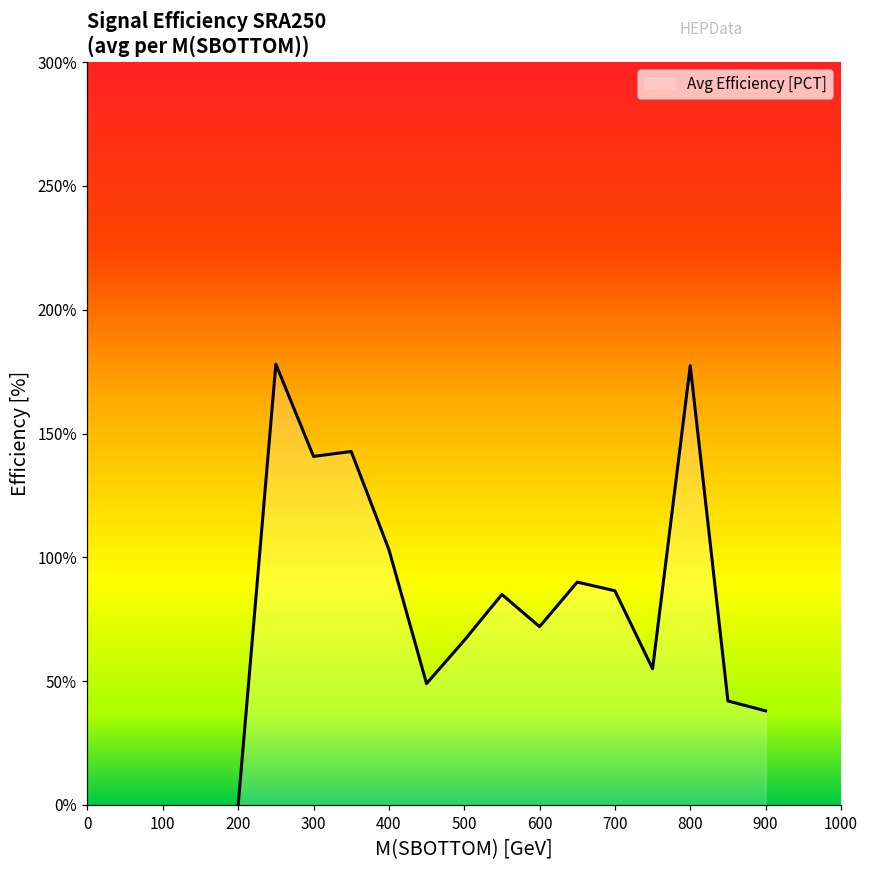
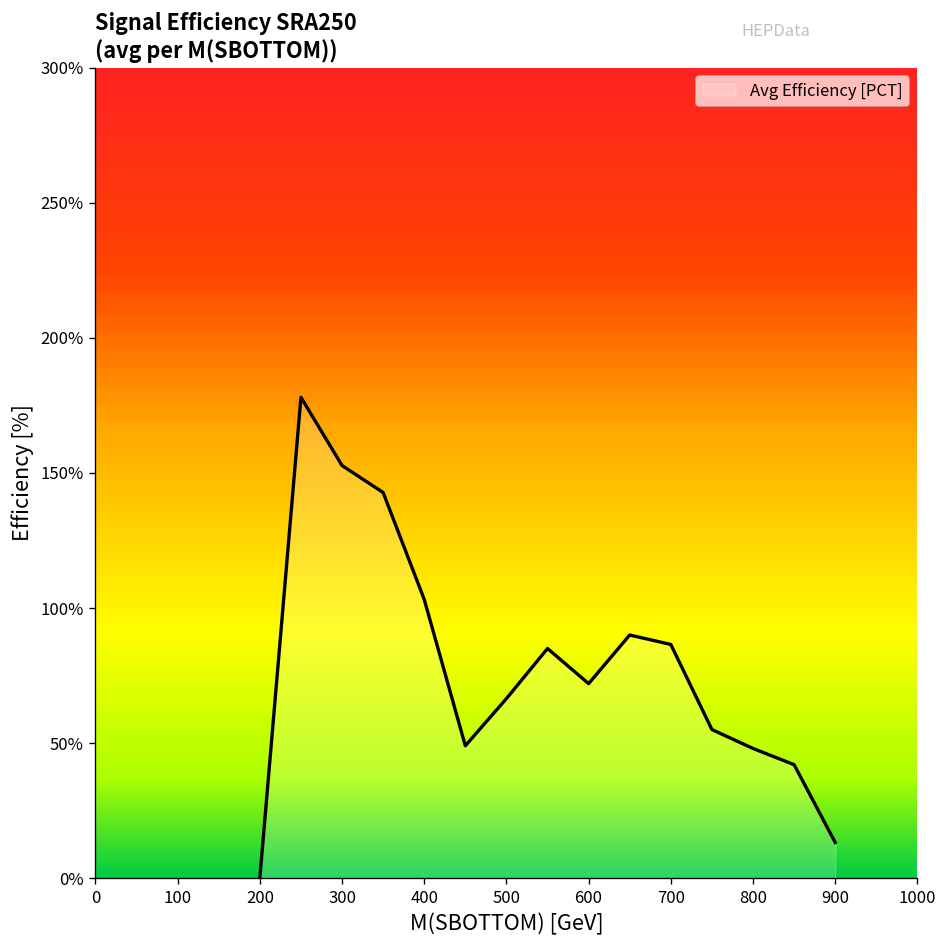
  {
    "200": "0%",
-   "300": "141%",
+   "300": "153%",
    "400": "103%",
    "500": "66%",
    "600": "72%",
    "700": "87%",
-   "800": "177%",
-   "900": "38%"
+   "800": "48%",
+   "900": "13%"
  }
